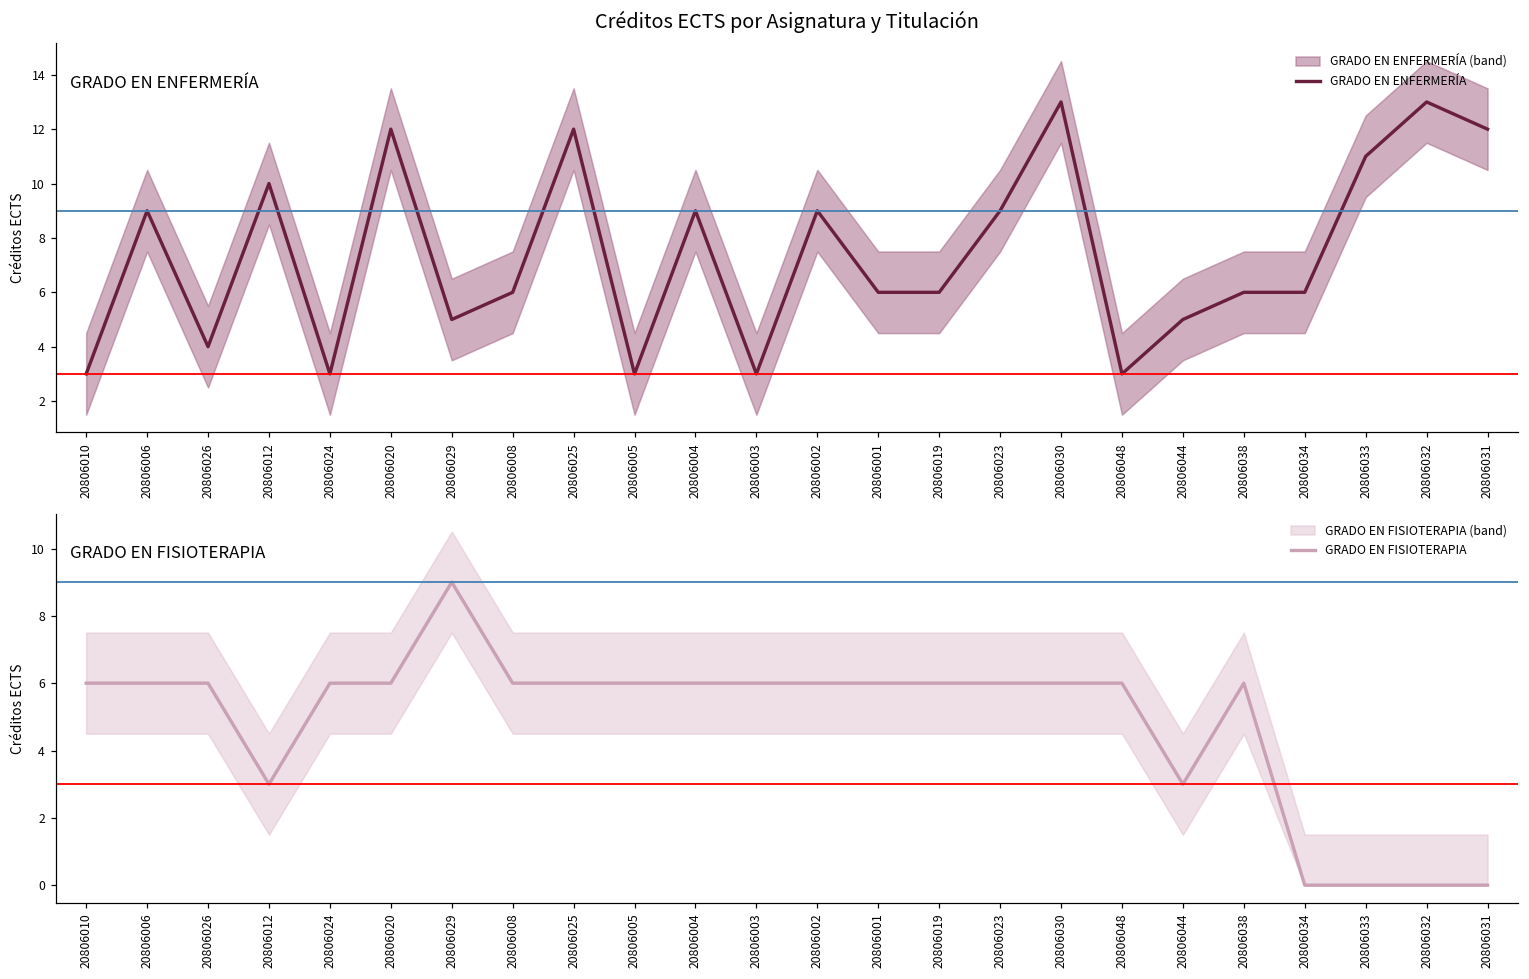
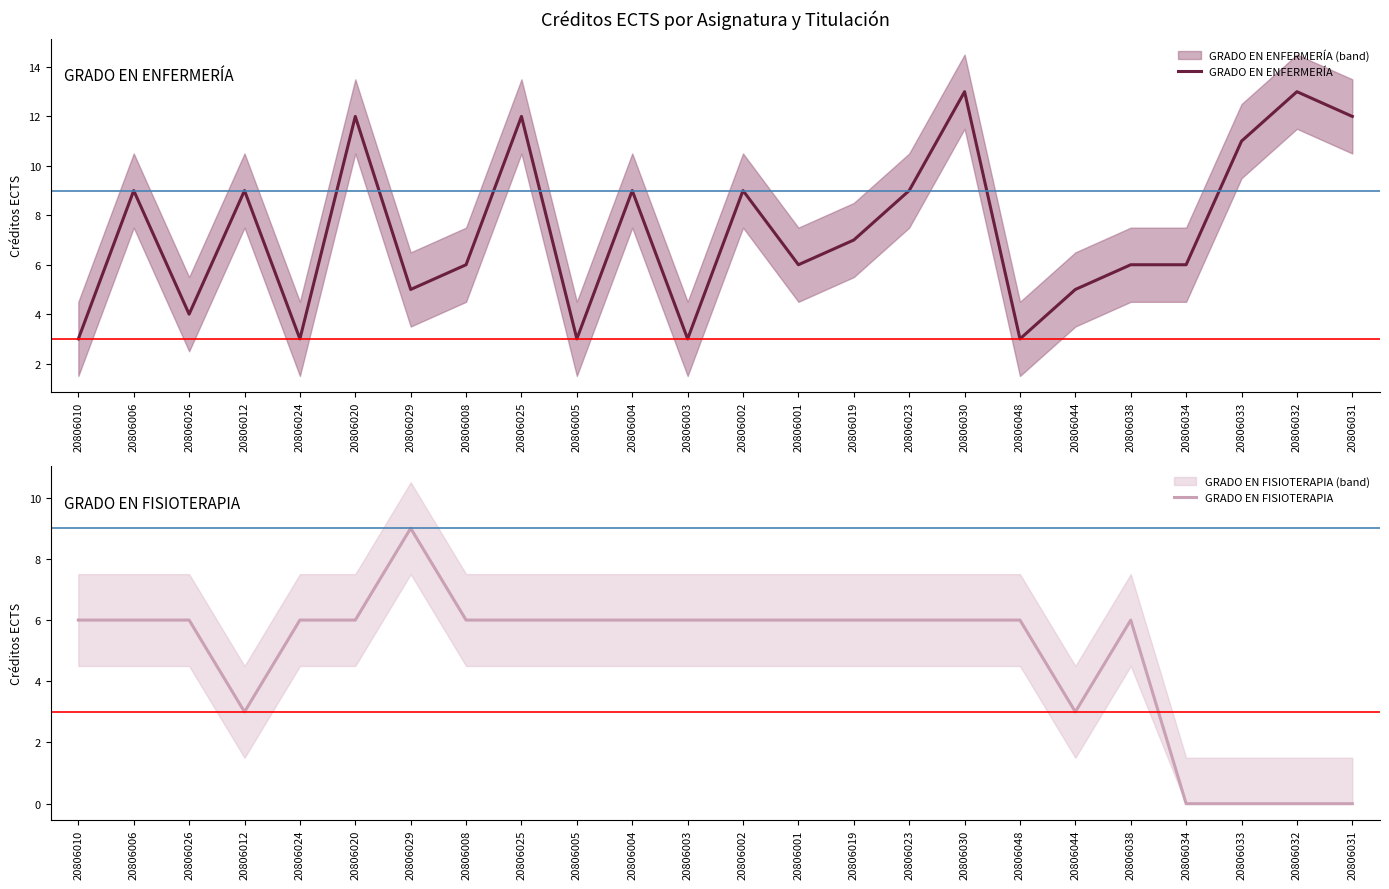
  {
    "Créditos ECTS por Asignatura y Titulación": {
      "GRADO EN ENFERMERÍA": {
        "20806010": 3,
        "20806006": 9,
        "20806026": 4,
-       "20806012": 10,
+       "20806012": 9,
        "20806024": 3,
        "20806020": 12,
        "20806029": 5,
        "20806008": 6,
        "20806025": 12,
        "20806005": 3,
        "20806004": 9,
        "20806003": 3,
        "20806002": 9,
        "20806001": 6,
-       "20806019": 6,
+       "20806019": 7,
        "20806023": 9,
        "20806030": 13,
        "20806048": 3,
        "20806044": 5,
        "20806038": 6,
        "20806034": 6,
        "20806033": 11,
        "20806032": 13,
        "20806031": 12
      }
    }
  }
